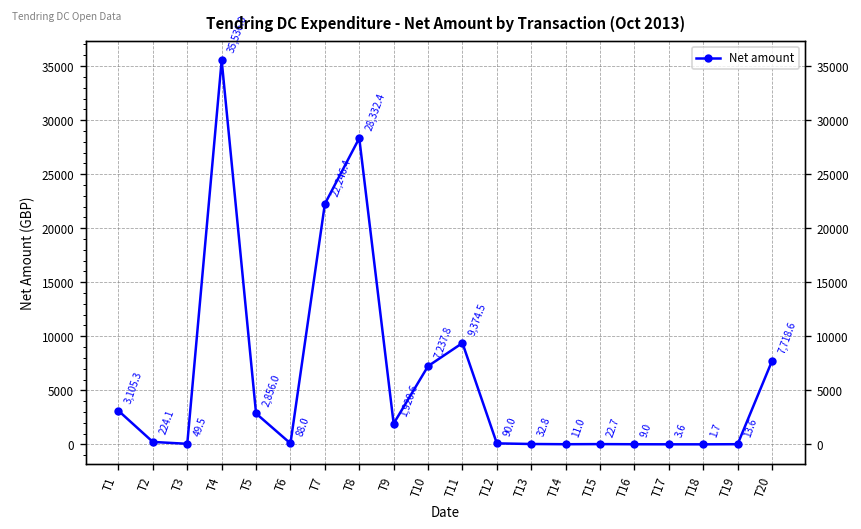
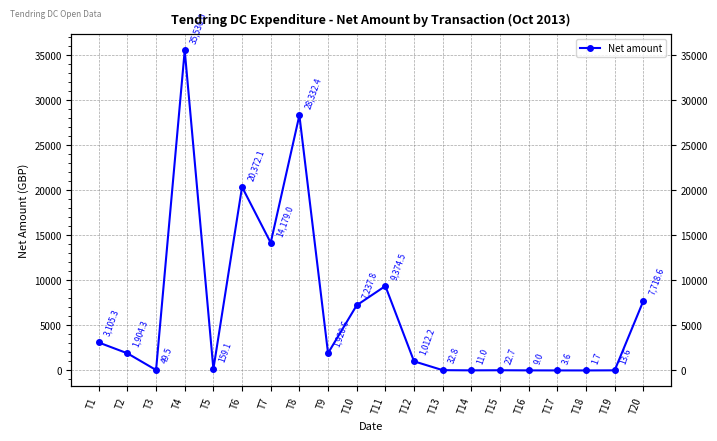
  {
    "T1": "3,105.3",
-   "T2": "224.1",
+   "T2": "1,904.3",
    "T3": "49.5",
    "T4": "35,536.0",
-   "T5": "2,856.0",
-   "T6": "88.0",
-   "T7": "22,246.4",
+   "T5": "159.1",
+   "T6": "20,372.1",
+   "T7": "14,179.0",
    "T8": "28,332.4",
    "T9": "1,920.6",
    "T10": "7,237.8",
    "T11": "9,374.5",
-   "T12": "90.0",
+   "T12": "1,012.2",
    "T13": "32.8",
    "T14": "11.0",
    "T15": "22.7",
    "T16": "9.0",
    "T17": "3.6",
    "T18": "1.7",
    "T19": "13.6",
    "T20": "7,718.6"
  }
